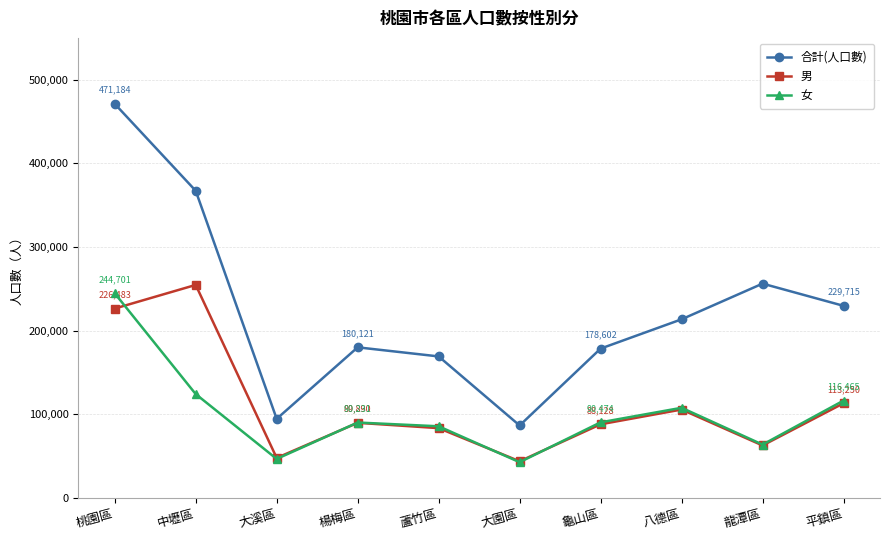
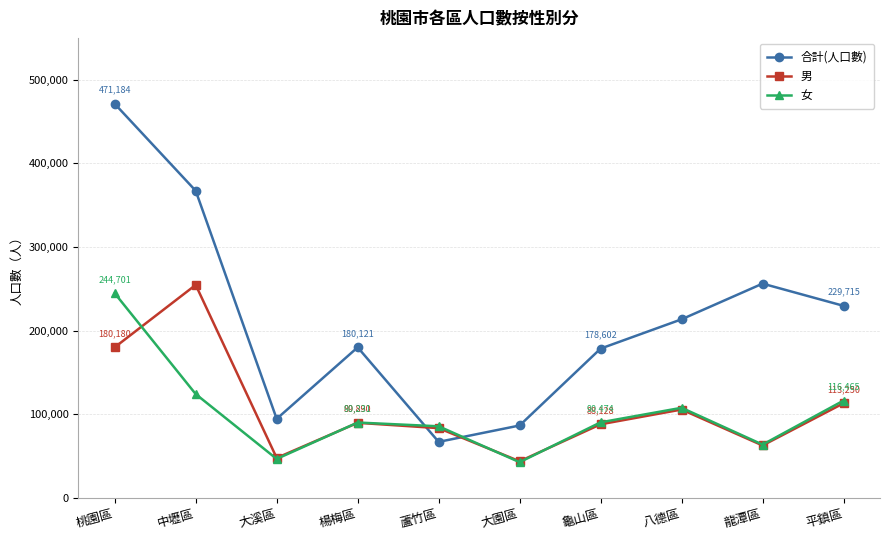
  {
    "合計(人口數)": {
      "中壢區": "370,000",
      "大溪區": "90,000",
-     "蘆竹區": "170,000",
+     "蘆竹區": "70,000",
      "大園區": "90,000",
      "八德區": "210,000",
      "龍潭區": "260,000"
    },
    "男": {
-     "桃園區": "226,483"
+     "桃園區": "180,180"
    },
    "女": {
      "桃園區": "244,701"
    }
  }
